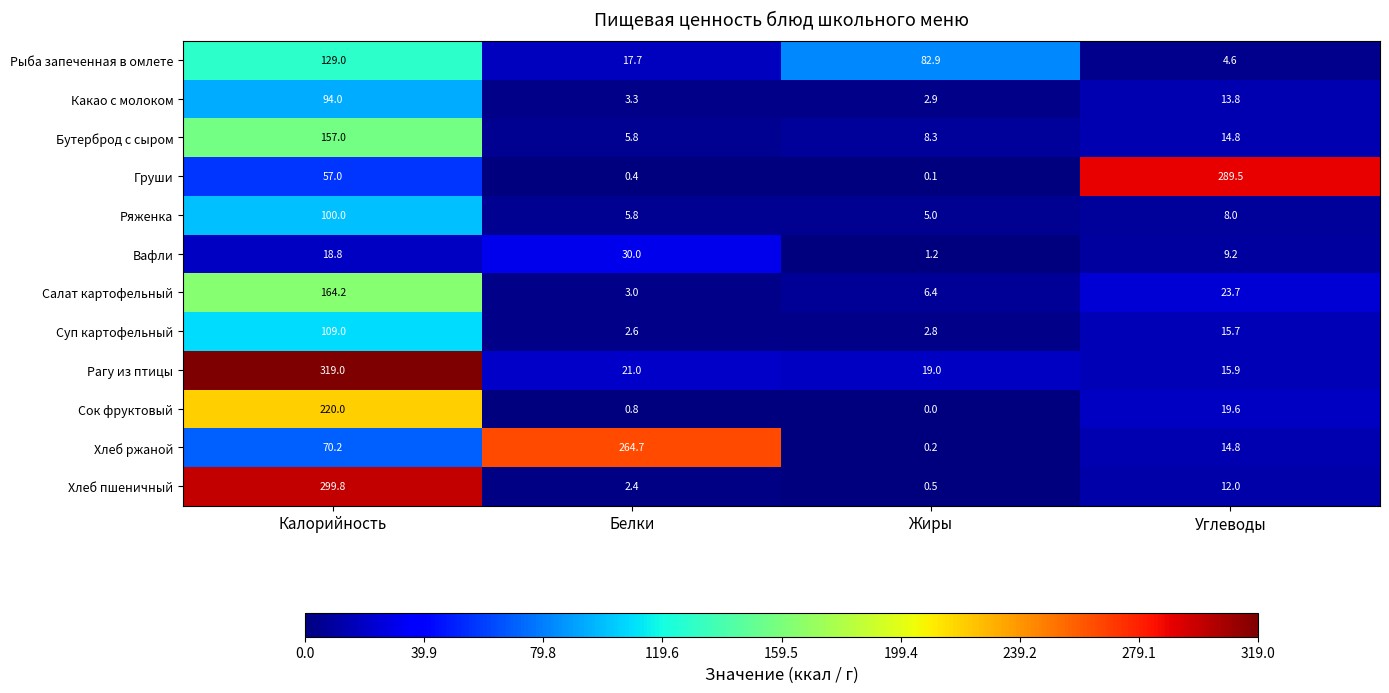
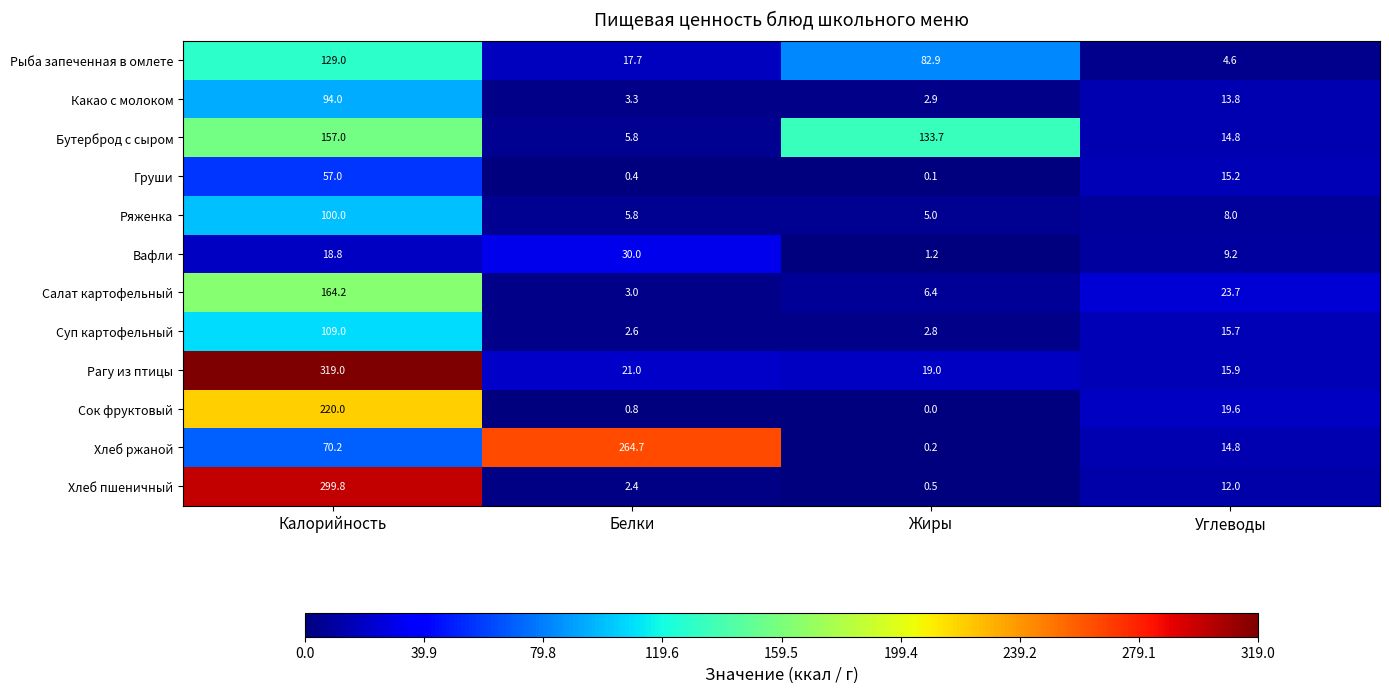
  {
    "Рыба запеченная в омлете": {
      "Калорийность": 129.0,
      "Белки": 17.7,
      "Жиры": 82.9,
      "Углеводы": 4.6
    },
    "Какао с молоком": {
      "Калорийность": 94.0,
      "Белки": 3.3,
      "Жиры": 2.9,
      "Углеводы": 13.8
    },
    "Бутерброд с сыром": {
      "Калорийность": 157.0,
      "Белки": 5.8,
-     "Жиры": 8.3,
+     "Жиры": 133.7,
      "Углеводы": 14.8
    },
    "Груши": {
      "Калорийность": 57.0,
      "Белки": 0.4,
      "Жиры": 0.1,
-     "Углеводы": 289.5
+     "Углеводы": 15.2
    },
    "Ряженка": {
      "Калорийность": 100.0,
      "Белки": 5.8,
      "Жиры": 5.0,
      "Углеводы": 8.0
    },
    "Вафли": {
      "Калорийность": 18.8,
      "Белки": 30.0,
      "Жиры": 1.2,
      "Углеводы": 9.2
    },
    "Салат картофельный": {
      "Калорийность": 164.2,
      "Белки": 3.0,
      "Жиры": 6.4,
      "Углеводы": 23.7
    },
    "Суп картофельный": {
      "Калорийность": 109.0,
      "Белки": 2.6,
      "Жиры": 2.8,
      "Углеводы": 15.7
    },
    "Рагу из птицы": {
      "Калорийность": 319.0,
      "Белки": 21.0,
      "Жиры": 19.0,
      "Углеводы": 15.9
    },
    "Сок фруктовый": {
      "Калорийность": 220.0,
      "Белки": 0.8,
      "Жиры": 0.0,
      "Углеводы": 19.6
    },
    "Хлеб ржаной": {
      "Калорийность": 70.2,
      "Белки": 264.7,
      "Жиры": 0.2,
      "Углеводы": 14.8
    },
    "Хлеб пшеничный": {
      "Калорийность": 299.8,
      "Белки": 2.4,
      "Жиры": 0.5,
      "Углеводы": 12.0
    }
  }
